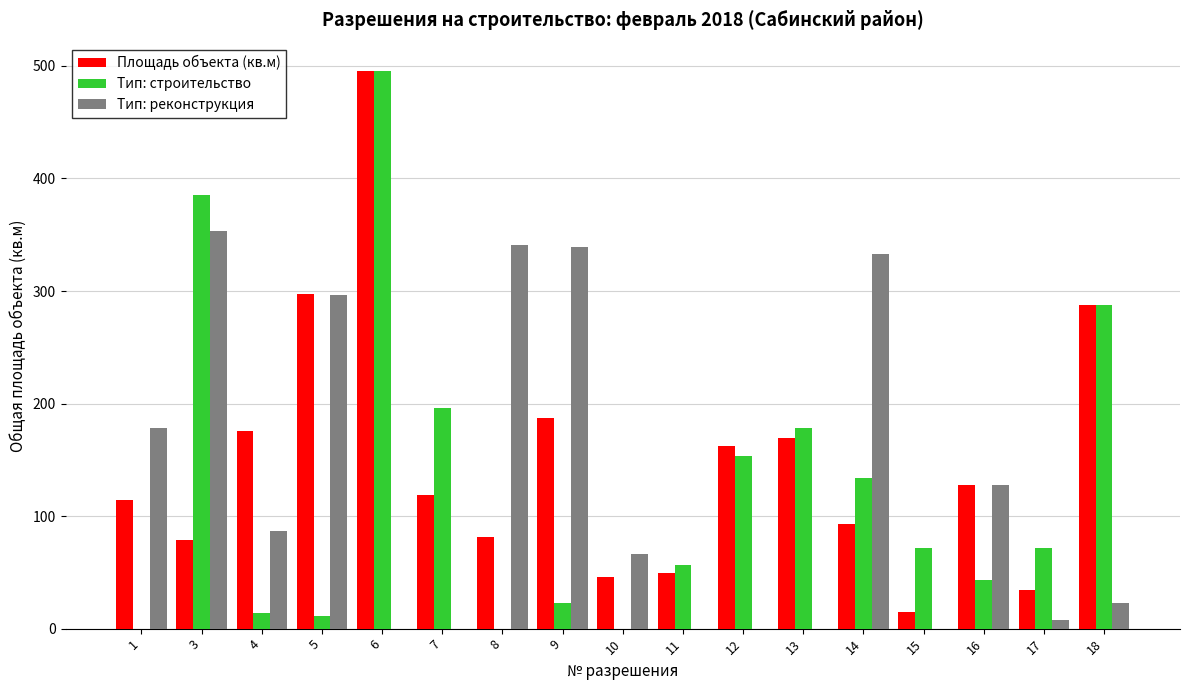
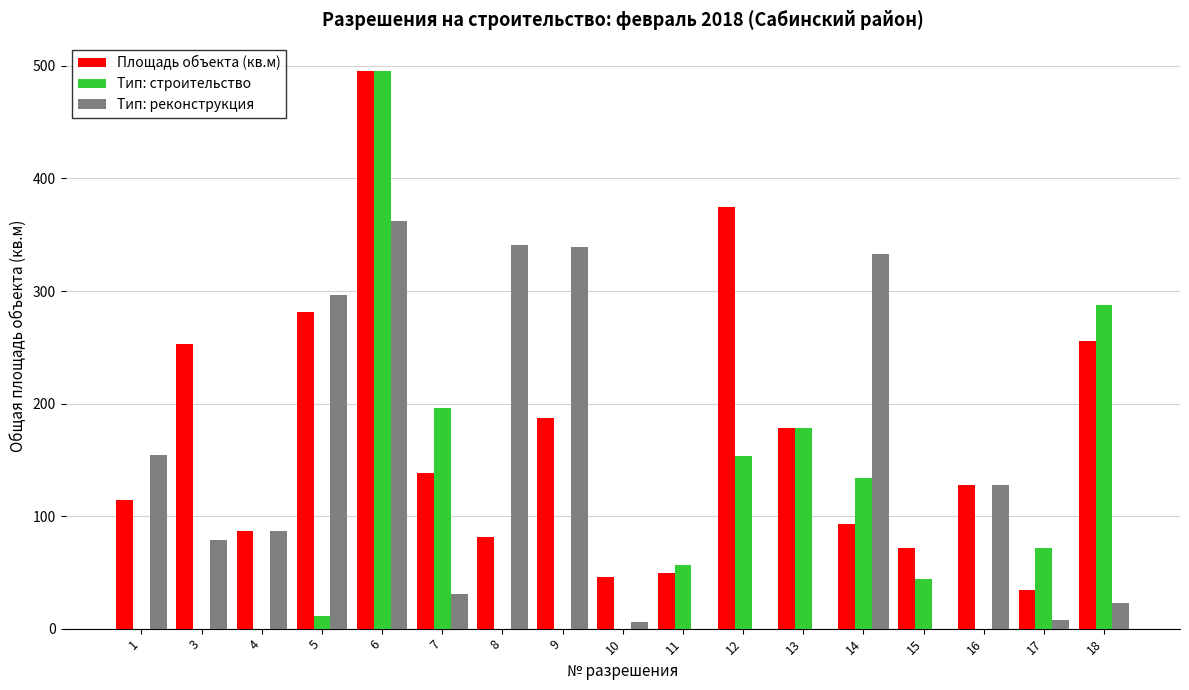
  {
    "Площадь объекта (кв.м)": {
      "1": 114,
-     "3": 79,
-     "4": 175,
-     "5": 297,
+     "3": 253,
+     "4": 86,
+     "5": 281,
      "6": 496,
-     "7": 119,
+     "7": 138,
      "8": 81,
      "9": 187,
      "10": 46,
      "11": 50,
-     "12": 162,
-     "13": 170,
+     "12": 375,
+     "13": 178,
      "14": 93,
-     "15": 15,
+     "15": 72,
      "16": 128,
      "17": 35,
-     "18": 287
+     "18": 256
    },
    "Тип: строительство": {
      "1": 0,
-     "3": 385,
-     "4": 14,
+     "3": 0,
+     "4": 0,
      "5": 11,
      "6": 496,
      "7": 196,
      "8": 0,
-     "9": 23,
+     "9": 0,
      "10": 0,
      "11": 57,
      "12": 153,
      "13": 178,
      "14": 134,
-     "15": 72,
-     "16": 43,
+     "15": 44,
+     "16": 0,
      "17": 72,
      "18": 287
    },
    "Тип: реконструкция": {
-     "1": 178,
-     "3": 353,
+     "1": 155,
+     "3": 79,
      "4": 86,
      "5": 296,
-     "6": 0,
-     "7": 0,
+     "6": 362,
+     "7": 31,
      "8": 341,
      "9": 339,
-     "10": 66,
+     "10": 6,
      "11": 0,
      "12": 0,
      "13": 0,
      "14": 333,
      "15": 0,
      "16": 128,
      "17": 8,
      "18": 23
    }
  }
